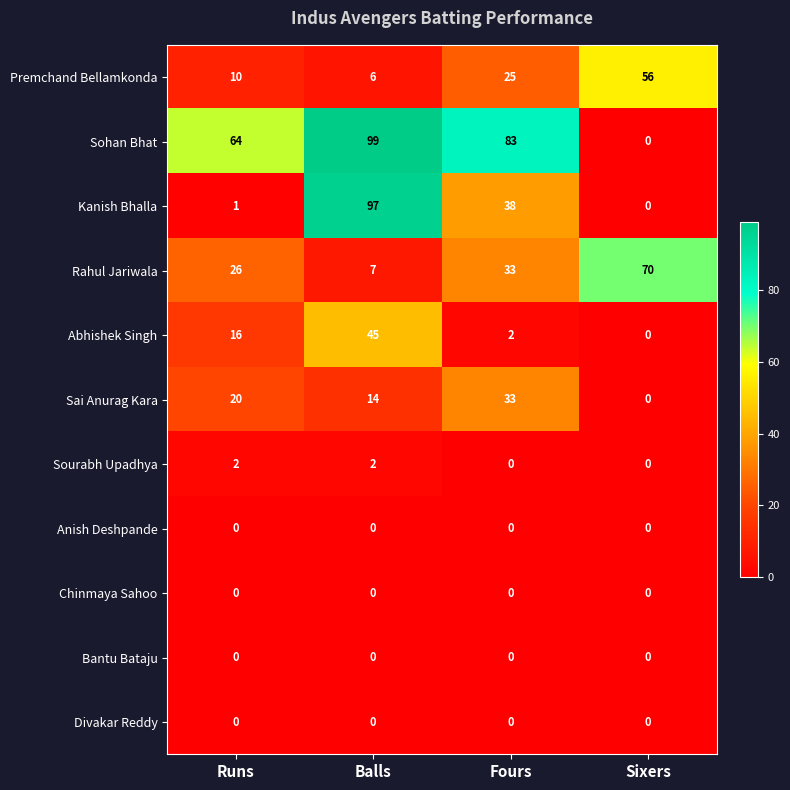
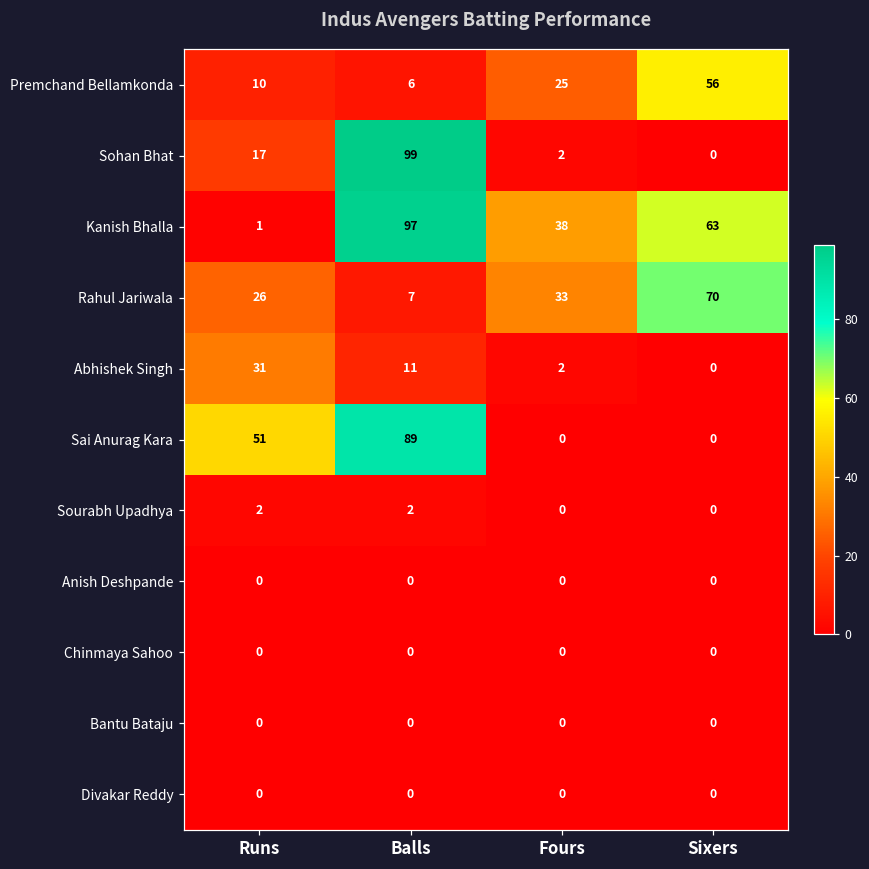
  {
    "Premchand Bellamkonda": {
      "Runs": 10,
      "Balls": 6,
      "Fours": 25,
      "Sixers": 56
    },
    "Sohan Bhat": {
-     "Runs": 64,
+     "Runs": 17,
      "Balls": 99,
-     "Fours": 83,
+     "Fours": 2,
      "Sixers": 0
    },
    "Kanish Bhalla": {
      "Runs": 1,
      "Balls": 97,
      "Fours": 38,
-     "Sixers": 0
+     "Sixers": 63
    },
    "Rahul Jariwala": {
      "Runs": 26,
      "Balls": 7,
      "Fours": 33,
      "Sixers": 70
    },
    "Abhishek Singh": {
-     "Runs": 16,
-     "Balls": 45,
+     "Runs": 31,
+     "Balls": 11,
      "Fours": 2,
      "Sixers": 0
    },
    "Sai Anurag Kara": {
-     "Runs": 20,
-     "Balls": 14,
-     "Fours": 33,
+     "Runs": 51,
+     "Balls": 89,
+     "Fours": 0,
      "Sixers": 0
    },
    "Sourabh Upadhya": {
      "Runs": 2,
      "Balls": 2,
      "Fours": 0,
      "Sixers": 0
    },
    "Anish Deshpande": {
      "Runs": 0,
      "Balls": 0,
      "Fours": 0,
      "Sixers": 0
    },
    "Chinmaya Sahoo": {
      "Runs": 0,
      "Balls": 0,
      "Fours": 0,
      "Sixers": 0
    },
    "Bantu Bataju": {
      "Runs": 0,
      "Balls": 0,
      "Fours": 0,
      "Sixers": 0
    },
    "Divakar Reddy": {
      "Runs": 0,
      "Balls": 0,
      "Fours": 0,
      "Sixers": 0
    }
  }
